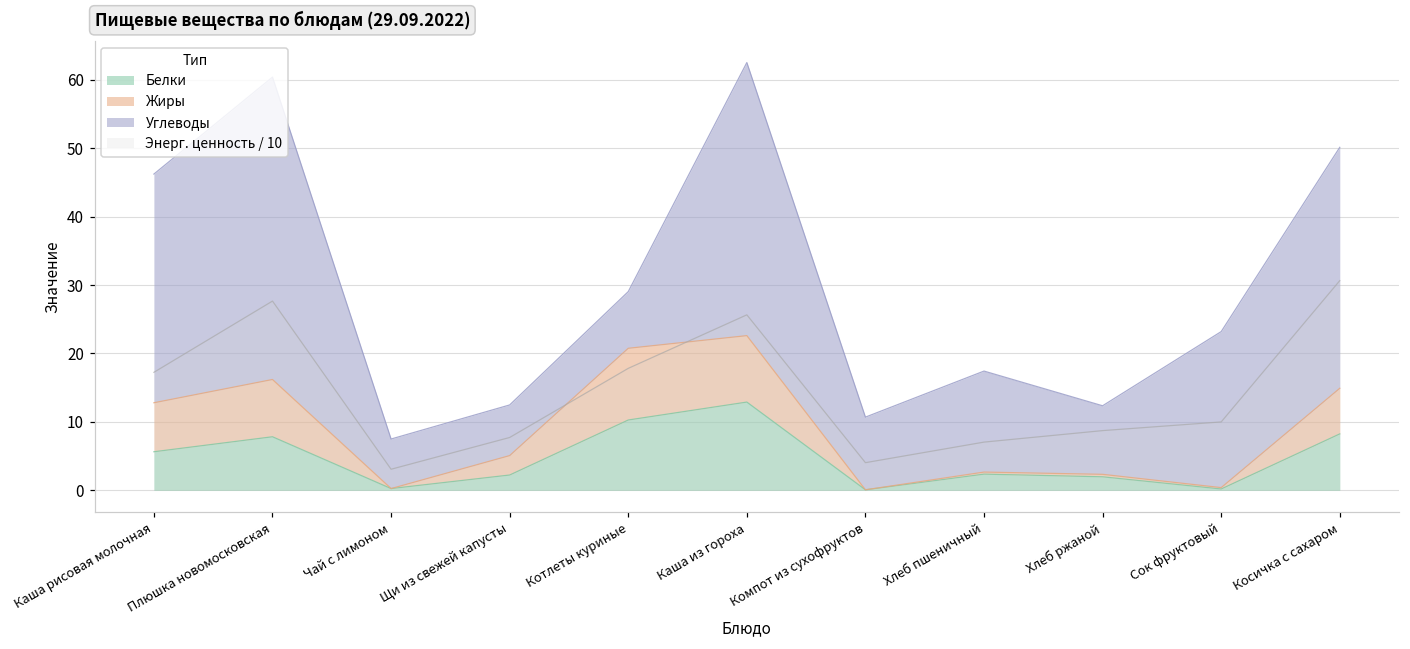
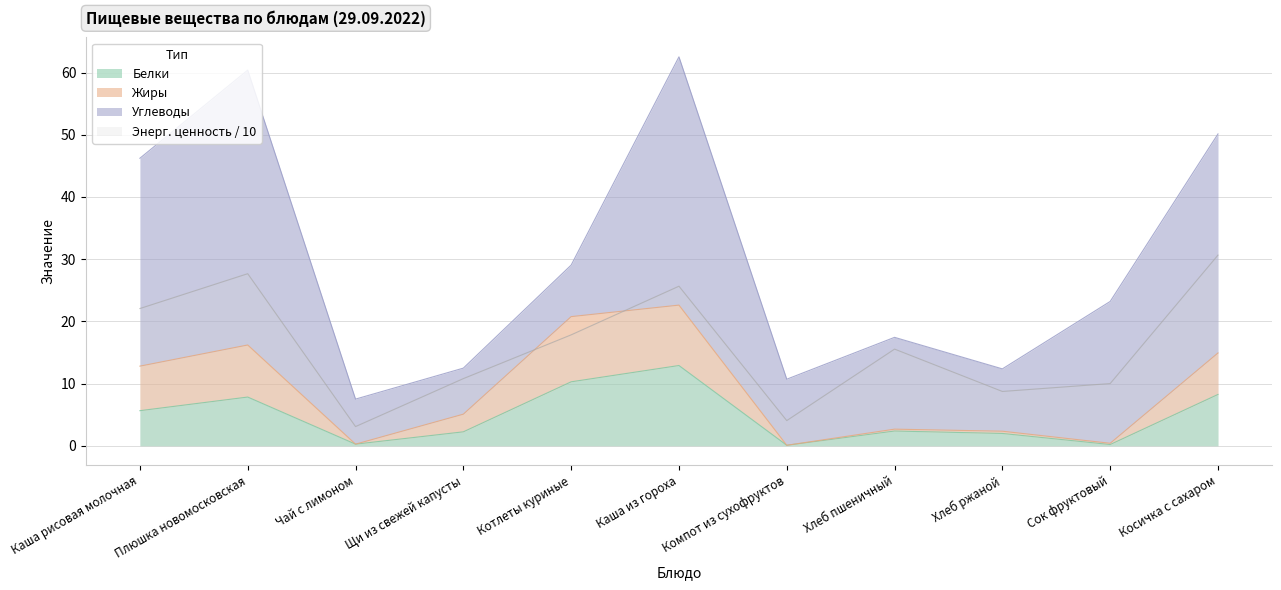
  {
    "Жиры": {
      "Каша рисовая молочная": 7,
      "Плюшка новомосковская": 8,
      "Щи из свежей капусты": 3,
      "Котлеты куриные": 10,
      "Каша из гороха": 10,
      "Косичка с сахаром": 7
    },
    "Энерг. ценность / 10": {
-     "Каша рисовая молочная": 17,
+     "Каша рисовая молочная": 22,
      "Плюшка новомосковская": 28,
      "Чай с лимоном": 3,
-     "Щи из свежей капусты": 8,
+     "Щи из свежей капусты": 11,
      "Котлеты куриные": 18,
      "Каша из гороха": 26,
      "Компот из сухофруктов": 4,
-     "Хлеб пшеничный": 7,
+     "Хлеб пшеничный": 16,
      "Хлеб ржаной": 9,
      "Сок фруктовый": 10,
      "Косичка с сахаром": 31
    }
  }
